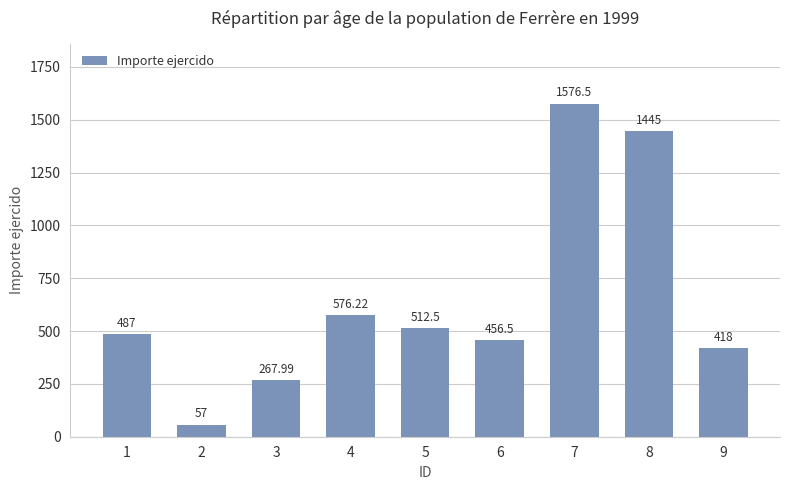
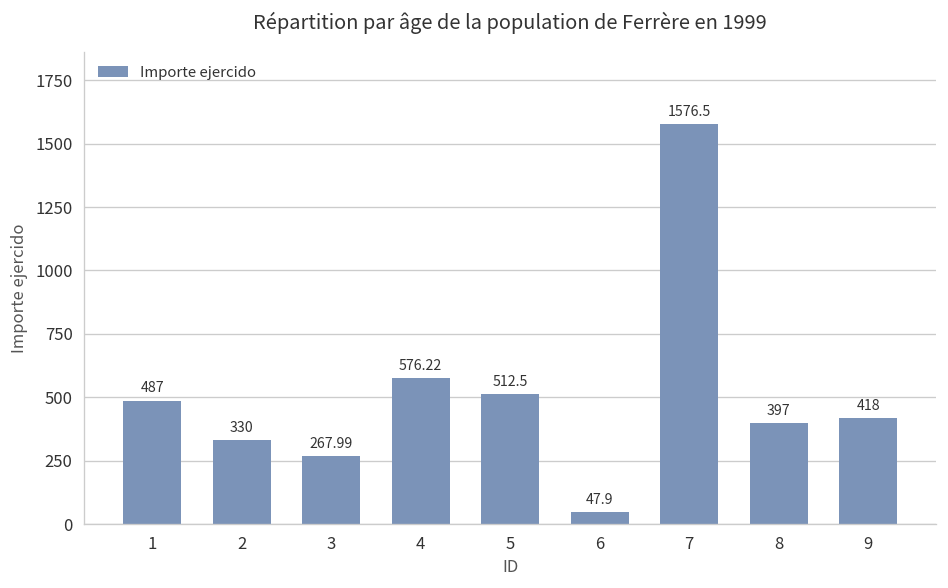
  {
    "1": 487,
-   "2": 57,
+   "2": 330,
    "3": 267.99,
    "4": 576.22,
    "5": 512.5,
-   "6": 456.5,
+   "6": 47.9,
    "7": 1576.5,
-   "8": 1445,
+   "8": 397,
    "9": 418
  }
